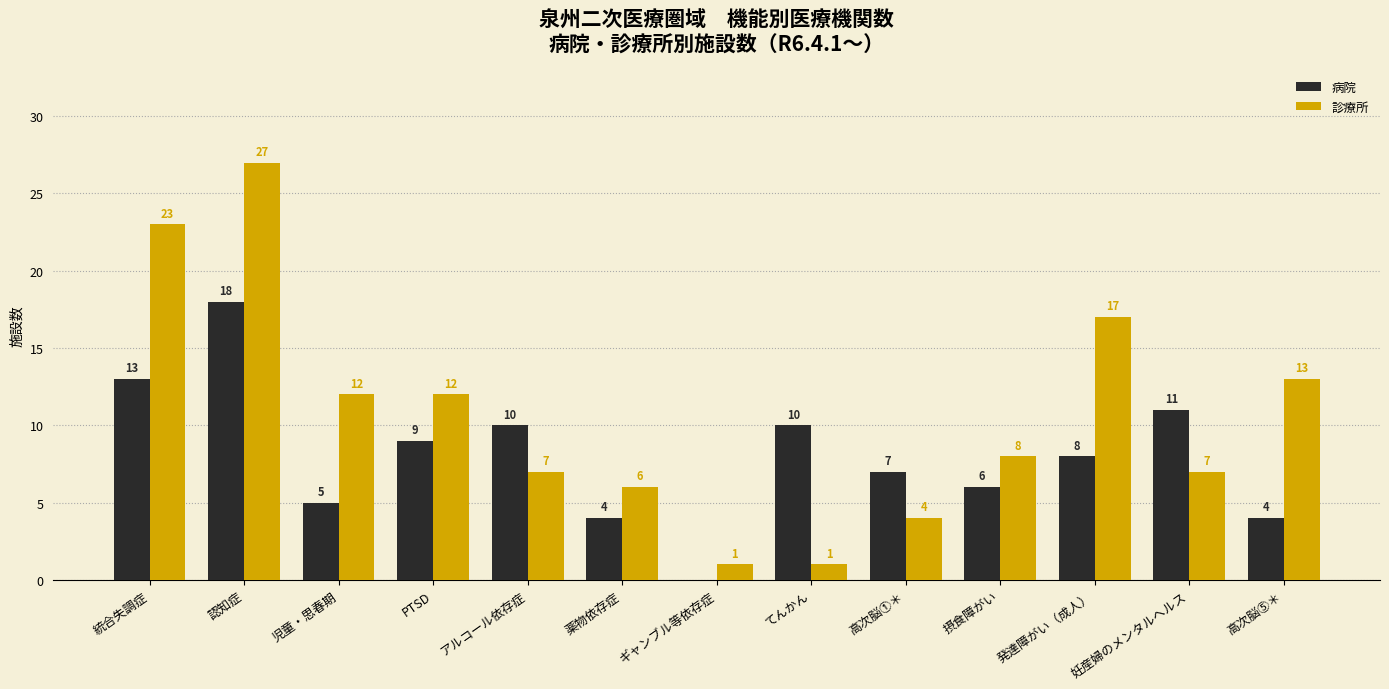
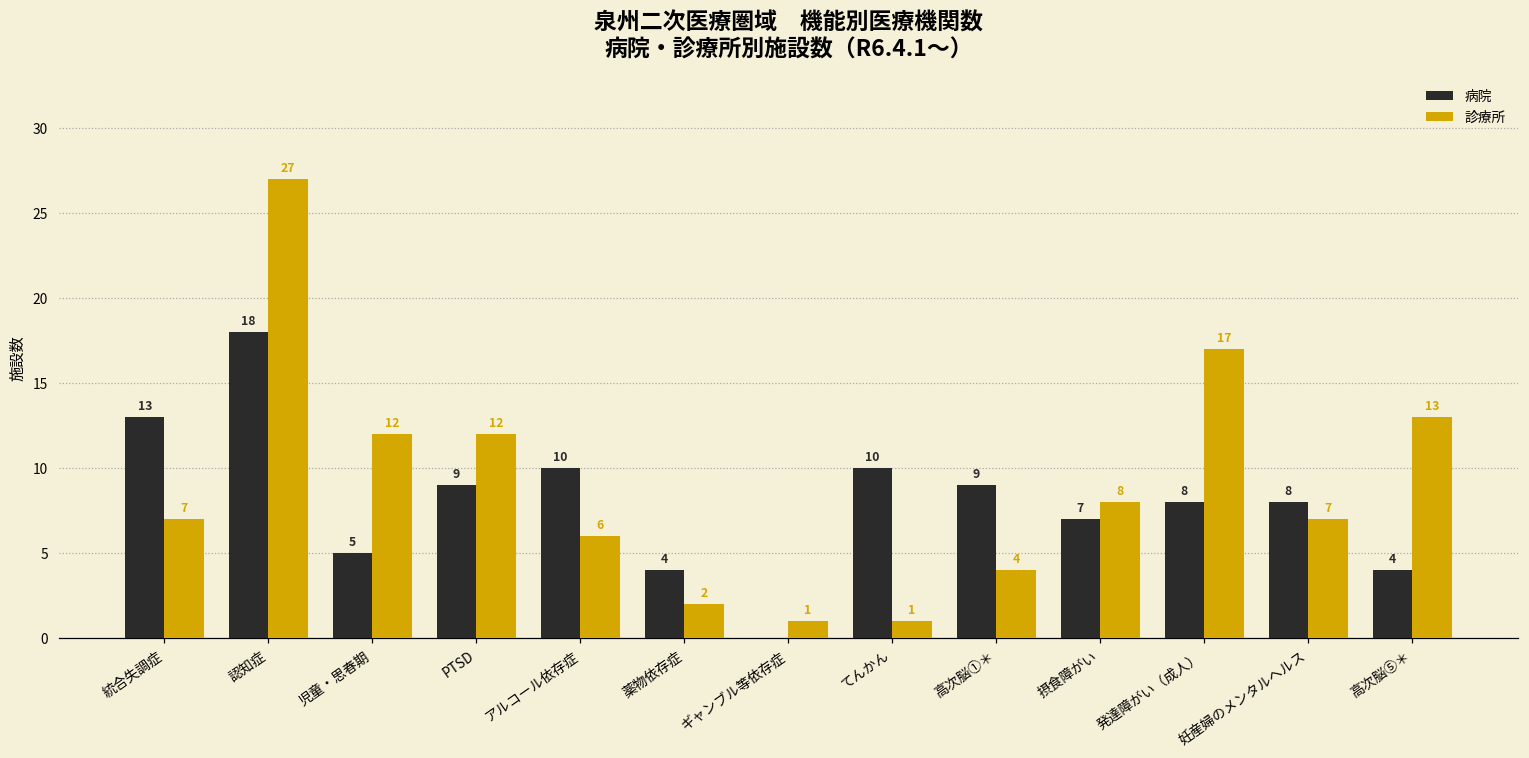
  {
    "病院": {
      "統合失調症": 13,
      "認知症": 18,
      "児童・思春期": 5,
      "PTSD": 9,
      "アルコール依存症": 10,
      "薬物依存症": 4,
      "てんかん": 10,
-     "高次脳①＊": 7,
-     "摂食障がい": 6,
+     "高次脳①＊": 9,
+     "摂食障がい": 7,
      "発達障がい（成人）": 8,
-     "妊産婦のメンタルヘルス": 11,
+     "妊産婦のメンタルヘルス": 8,
      "高次脳⑤＊": 4
    },
    "診療所": {
-     "統合失調症": 23,
+     "統合失調症": 7,
      "認知症": 27,
      "児童・思春期": 12,
      "PTSD": 12,
-     "アルコール依存症": 7,
-     "薬物依存症": 6,
+     "アルコール依存症": 6,
+     "薬物依存症": 2,
      "ギャンブル等依存症": 1,
      "てんかん": 1,
      "高次脳①＊": 4,
      "摂食障がい": 8,
      "発達障がい（成人）": 17,
      "妊産婦のメンタルヘルス": 7,
      "高次脳⑤＊": 13
    }
  }
